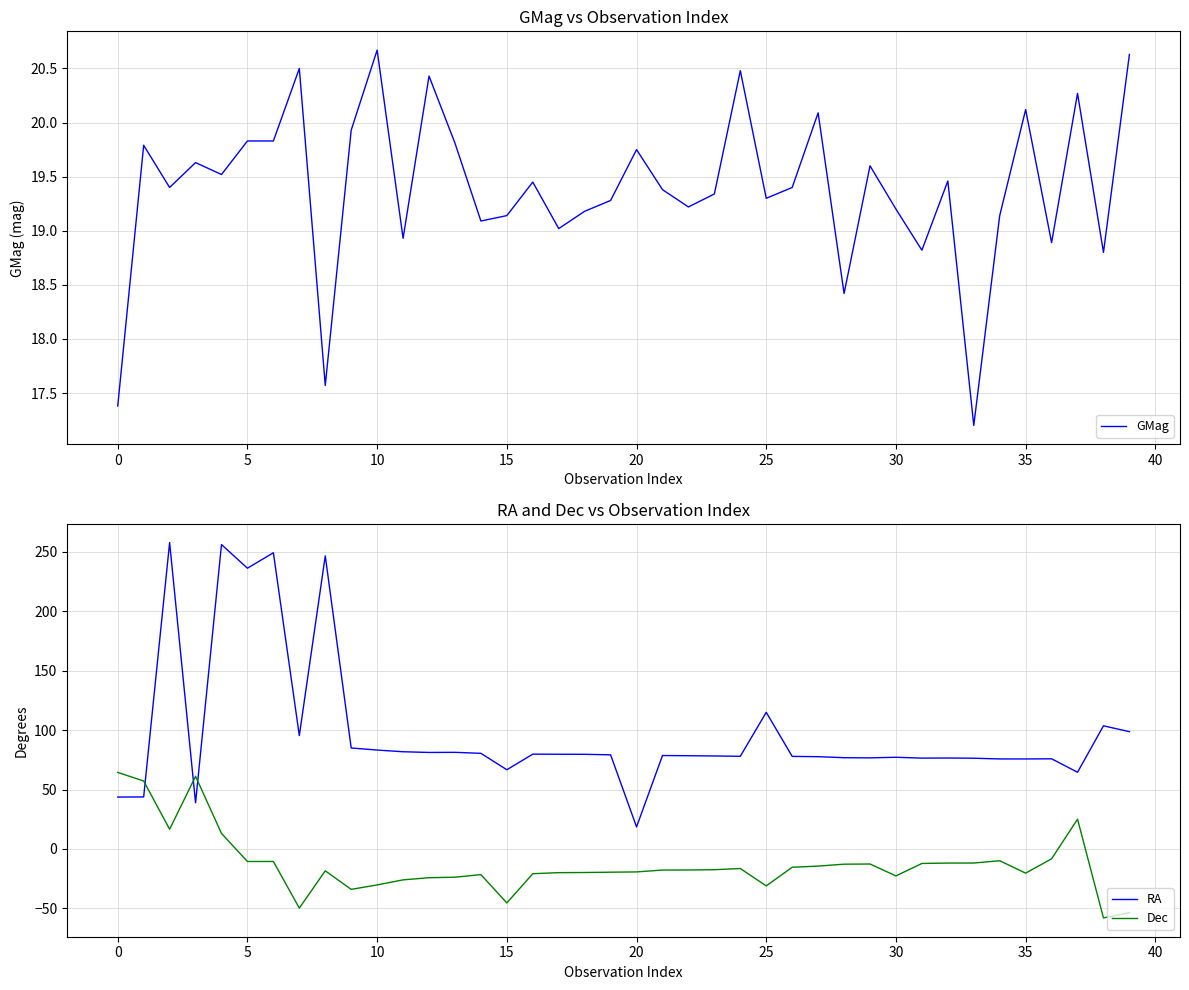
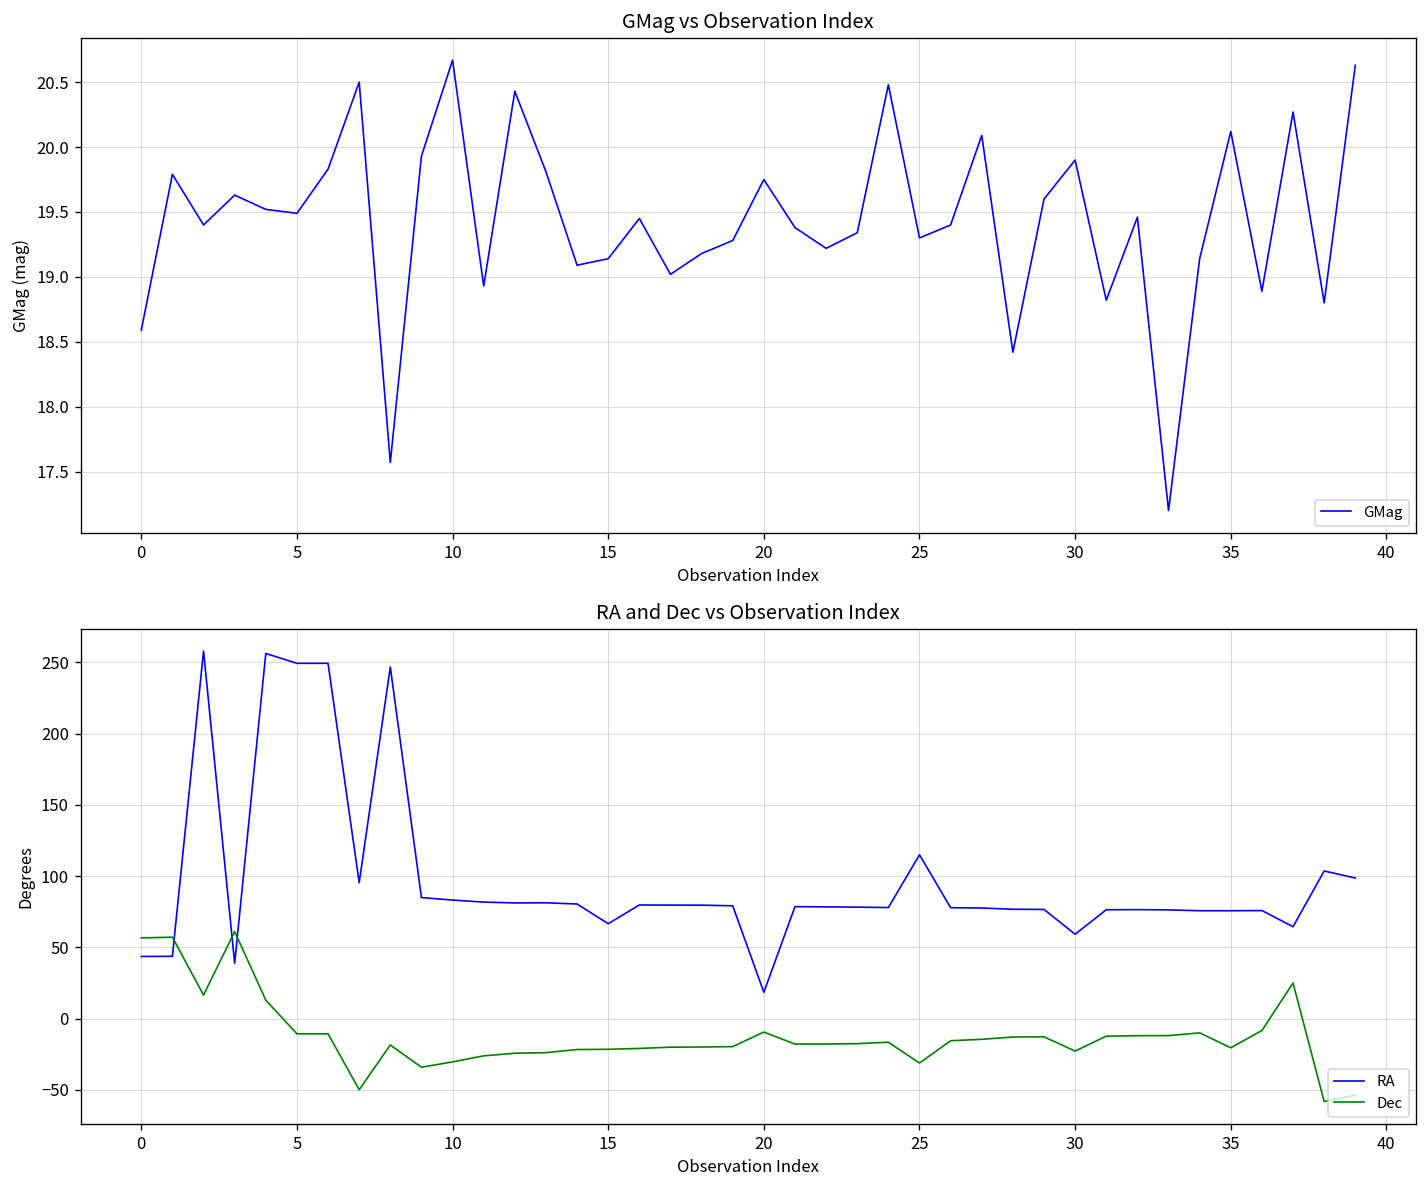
  {
    "GMag vs Observation Index": {
-     "0": 17.38,
-     "5": 19.83,
+     "0": 18.59,
+     "5": 19.49,
      "10": 20.67,
      "15": 19.14,
      "20": 19.75,
      "25": 19.30,
-     "30": 19.2,
+     "30": 19.9,
      "35": 20.12
    },
    "RA and Dec vs Observation Index": {
      "RA": {
        "0": 44,
-       "5": 236,
+       "5": 249,
        "10": 83,
        "15": 67,
        "20": 19,
        "25": 115,
-       "30": 77,
+       "30": 59,
        "35": 76
      },
      "Dec": {
-       "0": 64,
+       "0": 57,
        "5": -11,
        "10": -30,
-       "15": -45,
-       "20": -19,
+       "15": -21,
+       "20": -9,
        "25": -31,
        "30": -23,
        "35": -20
      }
    }
  }
